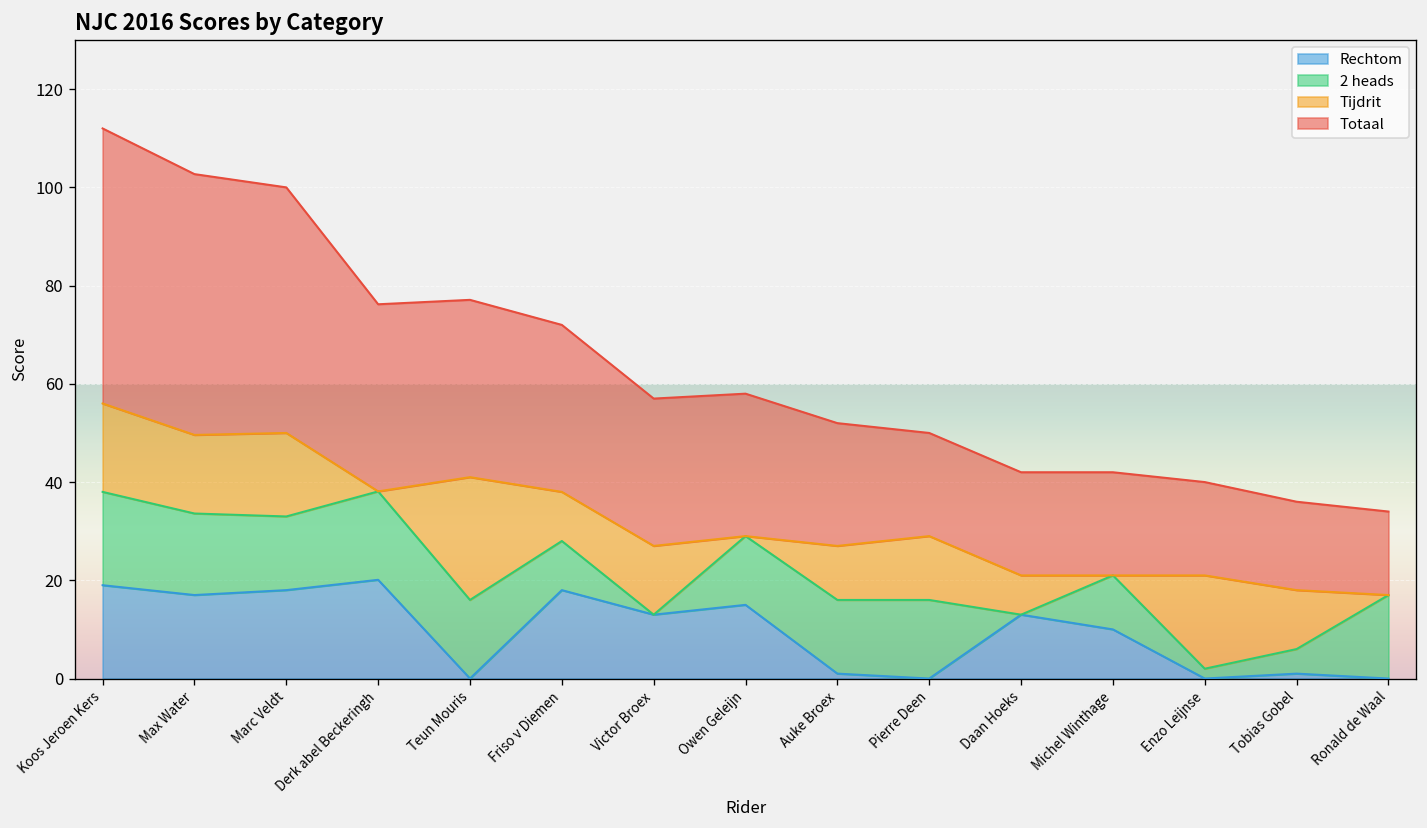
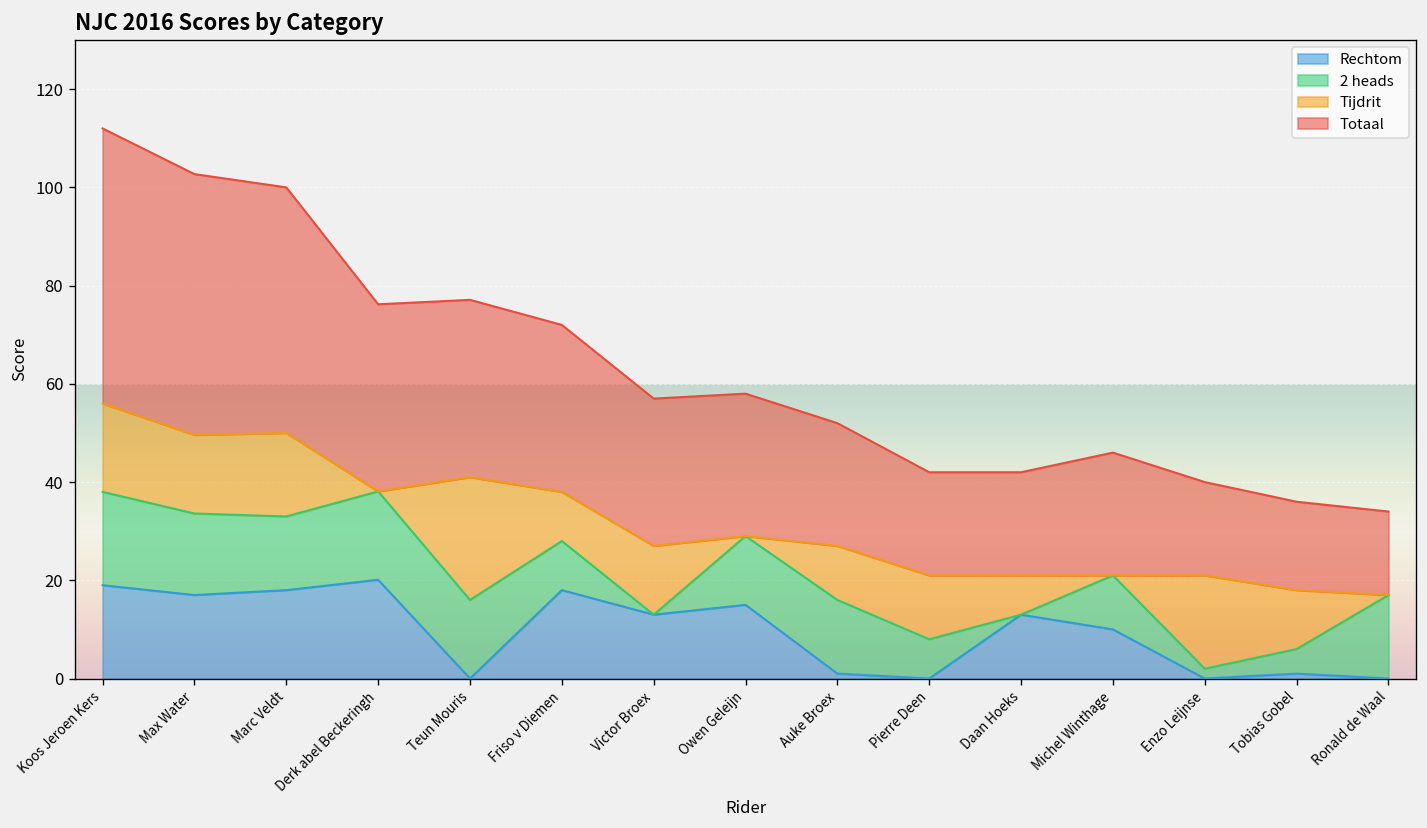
  {
    "Rechtom": {
      "Koos Jeroen Kers": 19,
      "Max Water": 17,
      "Marc Veldt": 18,
      "Derk abel Beckeringh": 20,
      "Teun Mouris": 0,
      "Friso v Diemen": 18,
      "Owen Geleijn": 15,
      "Auke Broex": 1,
      "Pierre Deen": 0,
      "Michel Winthage": 10,
      "Enzo Leijnse": 0,
      "Tobias Gobel": 1,
      "Ronald de Waal": 0
    },
    "2 heads": {
      "Koos Jeroen Kers": 19,
      "Max Water": 17,
      "Marc Veldt": 15,
      "Teun Mouris": 16,
      "Friso v Diemen": 10,
      "Auke Broex": 15,
-     "Pierre Deen": 16,
+     "Pierre Deen": 8,
      "Enzo Leijnse": 2,
      "Tobias Gobel": 5
    },
    "Tijdrit": {
      "Koos Jeroen Kers": 18,
      "Max Water": 16,
      "Marc Veldt": 17,
      "Teun Mouris": 25,
      "Friso v Diemen": 10,
      "Victor Broex": 14,
      "Auke Broex": 11,
      "Pierre Deen": 13,
      "Daan Hoeks": 8,
      "Enzo Leijnse": 19,
      "Tobias Gobel": 12
    },
    "Totaal": {
      "Koos Jeroen Kers": 56,
      "Max Water": 53,
      "Marc Veldt": 50,
      "Derk abel Beckeringh": 38,
      "Teun Mouris": 36,
      "Friso v Diemen": 34,
      "Victor Broex": 30,
      "Owen Geleijn": 29,
      "Auke Broex": 25,
      "Pierre Deen": 21,
      "Daan Hoeks": 21,
-     "Michel Winthage": 21,
+     "Michel Winthage": 25,
      "Enzo Leijnse": 19,
      "Tobias Gobel": 18,
      "Ronald de Waal": 17
    }
  }
